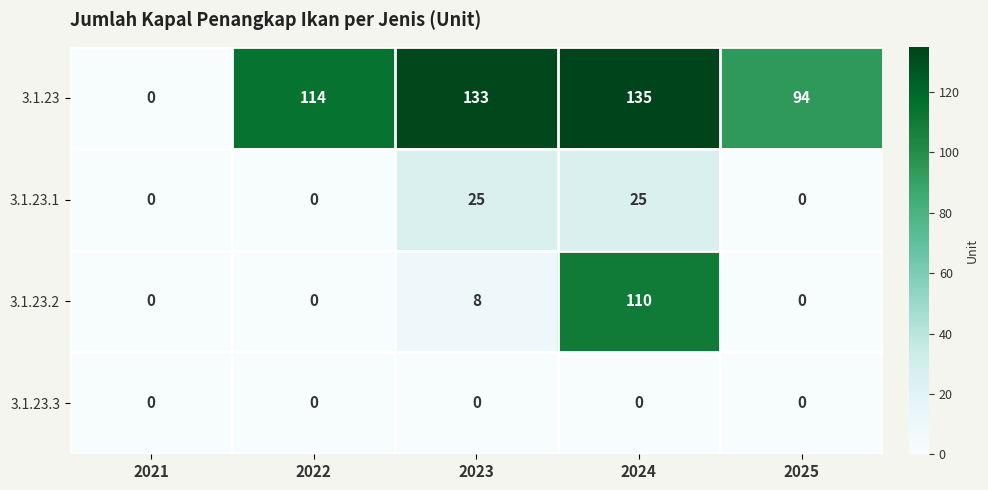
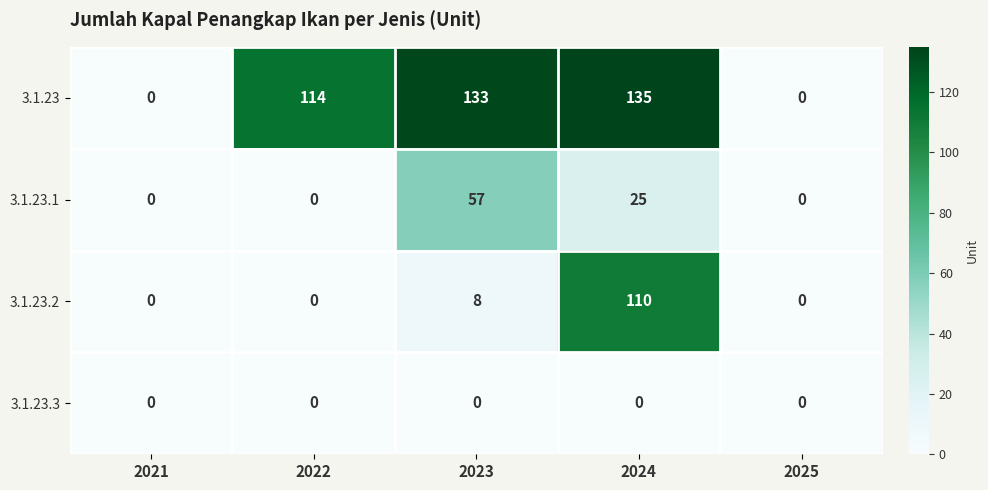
  {
    "3.1.23": {
      "2021": 0,
      "2022": 114,
      "2023": 133,
      "2024": 135,
-     "2025": 94
+     "2025": 0
    },
    "3.1.23.1": {
      "2021": 0,
      "2022": 0,
-     "2023": 25,
+     "2023": 57,
      "2024": 25,
      "2025": 0
    },
    "3.1.23.2": {
      "2021": 0,
      "2022": 0,
      "2023": 8,
      "2024": 110,
      "2025": 0
    },
    "3.1.23.3": {
      "2021": 0,
      "2022": 0,
      "2023": 0,
      "2024": 0,
      "2025": 0
    }
  }
